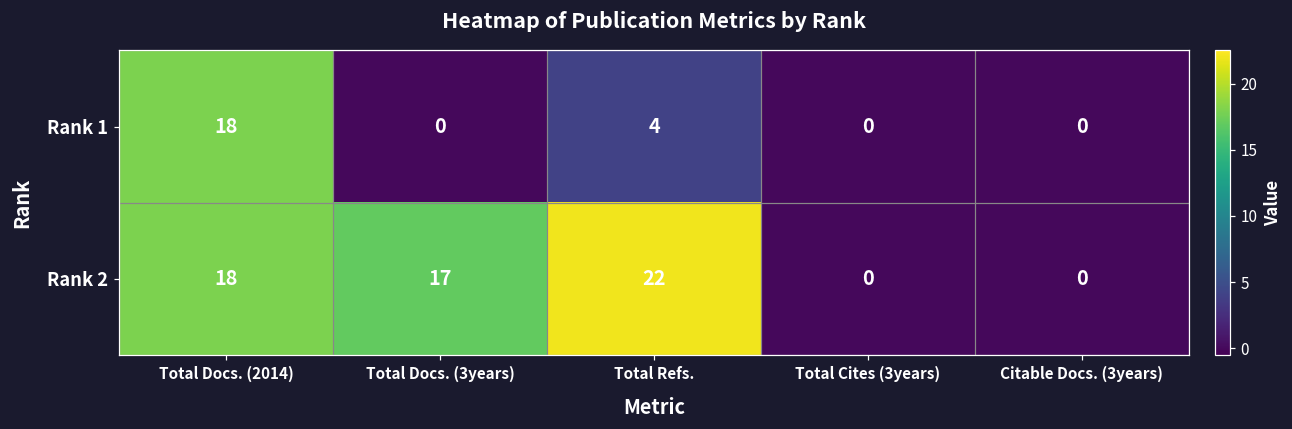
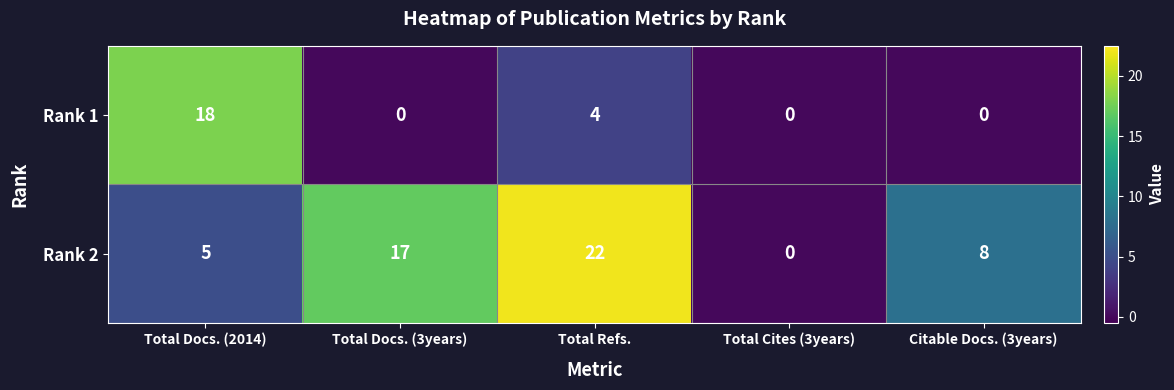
  {
    "Rank 1": {
      "Total Docs. (2014)": 18,
      "Total Docs. (3years)": 0,
      "Total Refs.": 4,
      "Total Cites (3years)": 0,
      "Citable Docs. (3years)": 0
    },
    "Rank 2": {
-     "Total Docs. (2014)": 18,
+     "Total Docs. (2014)": 5,
      "Total Docs. (3years)": 17,
      "Total Refs.": 22,
      "Total Cites (3years)": 0,
-     "Citable Docs. (3years)": 0
+     "Citable Docs. (3years)": 8
    }
  }
